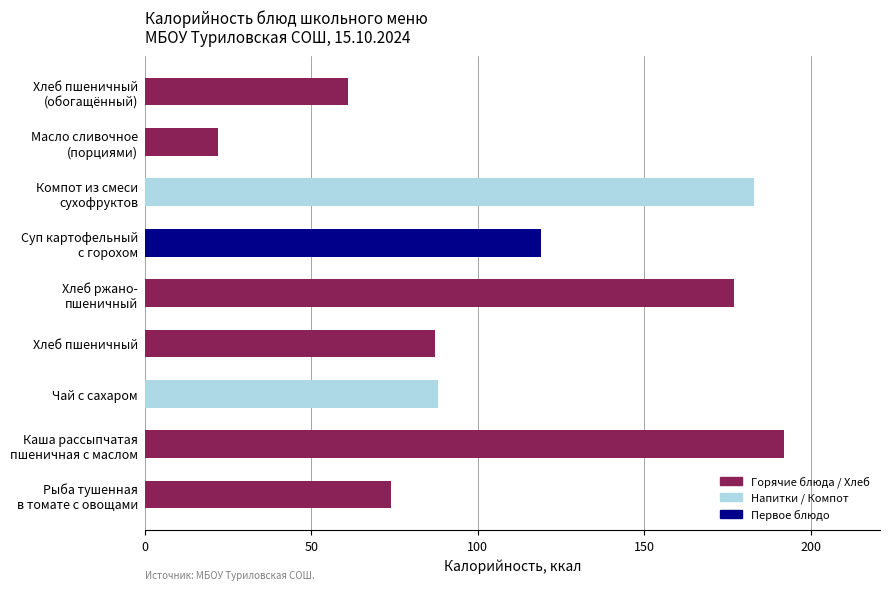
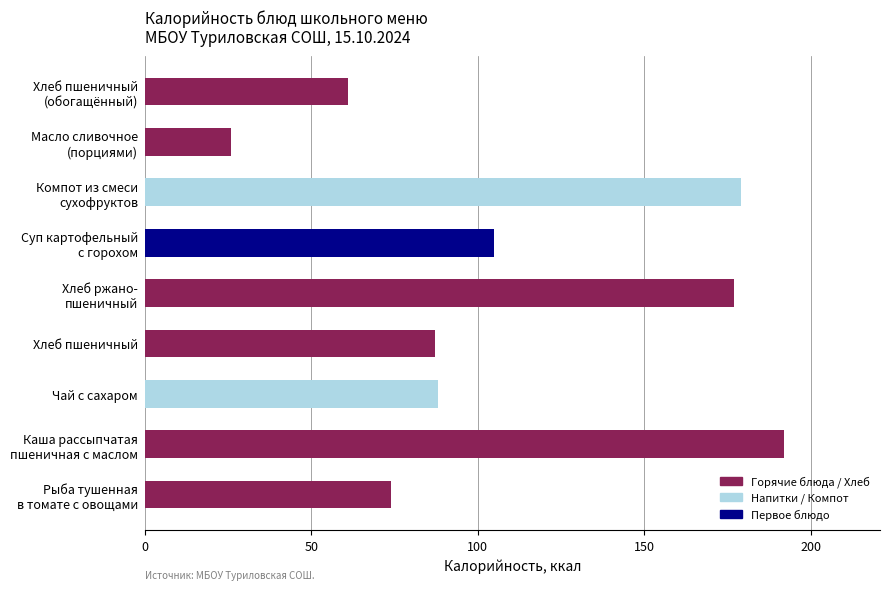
  {
    "Хлеб пшеничный (обогащённый)": 61,
-   "Масло сливочное (порциями)": 22,
-   "Компот из смеси сухофруктов": 183,
-   "Суп картофельный с горохом": 119,
+   "Масло сливочное (порциями)": 26,
+   "Компот из смеси сухофруктов": 179,
+   "Суп картофельный с горохом": 105,
    "Хлеб ржано- пшеничный": 177,
    "Хлеб пшеничный": 87,
    "Чай с сахаром": 88,
    "Каша рассыпчатая пшеничная с маслом": 192,
    "Рыба тушенная в томате с овощами": 74
  }
